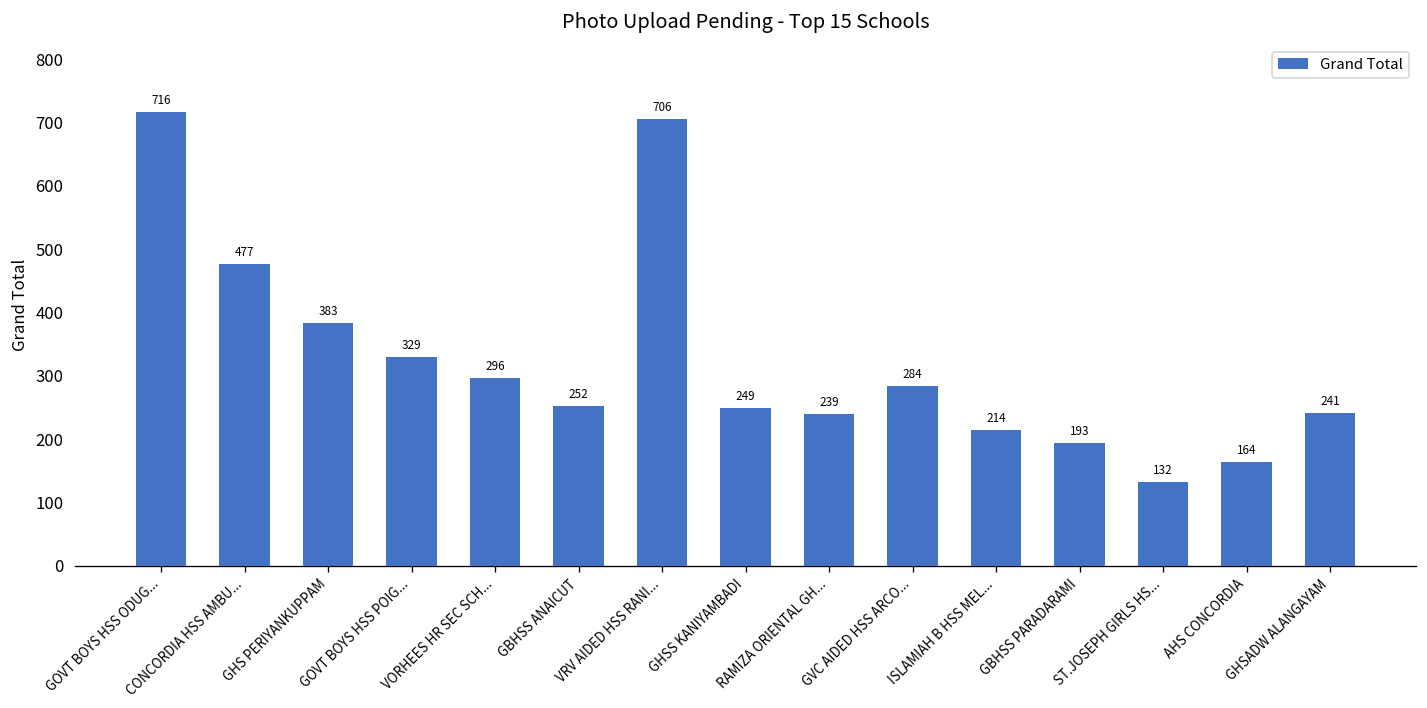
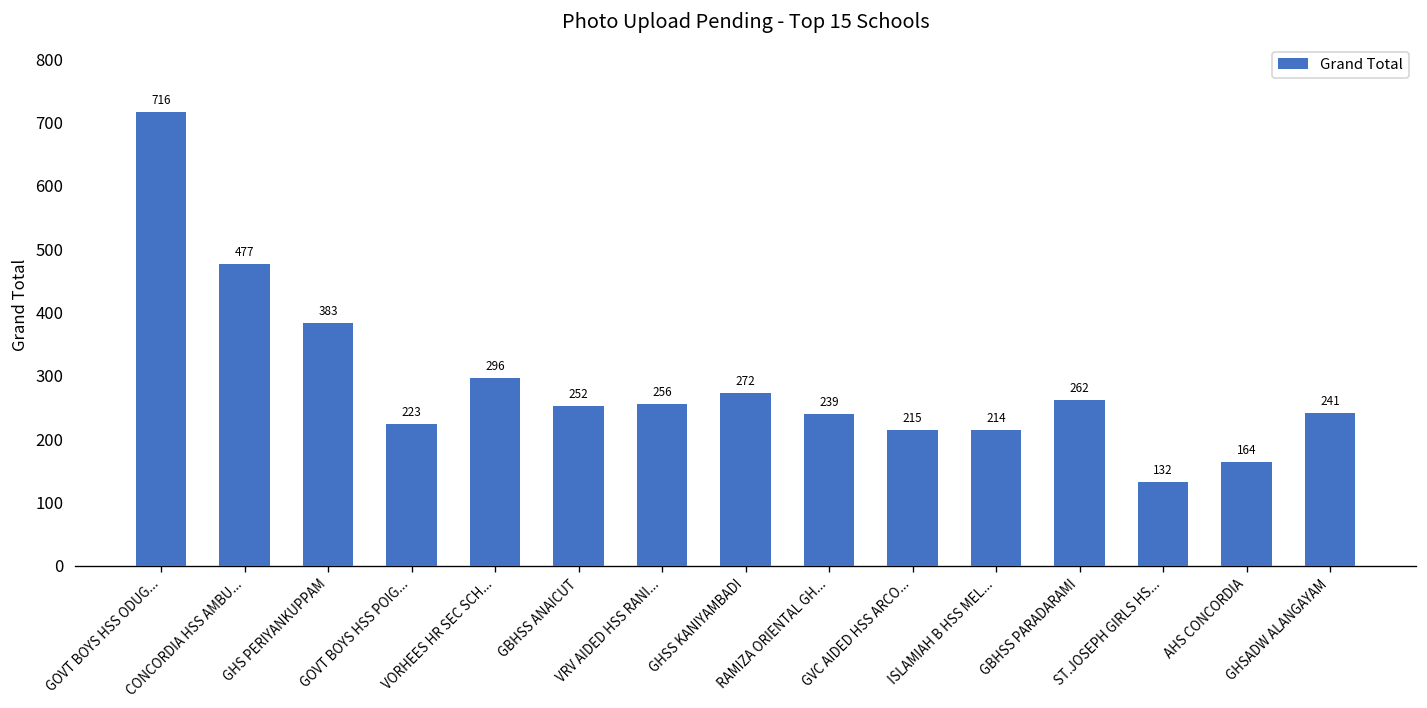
  {
    "GOVT BOYS HSS ODUG...": 716,
    "CONCORDIA HSS AMBU...": 477,
    "GHS PERIYANKUPPAM": 383,
-   "GOVT BOYS HSS POIG...": 329,
+   "GOVT BOYS HSS POIG...": 223,
    "VORHEES HR SEC SCH...": 296,
    "GBHSS ANAICUT": 252,
-   "VRV AIDED HSS RANI...": 706,
-   "GHSS KANIYAMBADI": 249,
+   "VRV AIDED HSS RANI...": 256,
+   "GHSS KANIYAMBADI": 272,
    "RAMIZA ORIENTAL GH...": 239,
-   "GVC AIDED HSS ARCO...": 284,
+   "GVC AIDED HSS ARCO...": 215,
    "ISLAMIAH B HSS MEL...": 214,
-   "GBHSS PARADARAMI": 193,
+   "GBHSS PARADARAMI": 262,
    "ST.JOSEPH GIRLS HS...": 132,
    "AHS CONCORDIA": 164,
    "GHSADW ALANGAYAM": 241
  }
